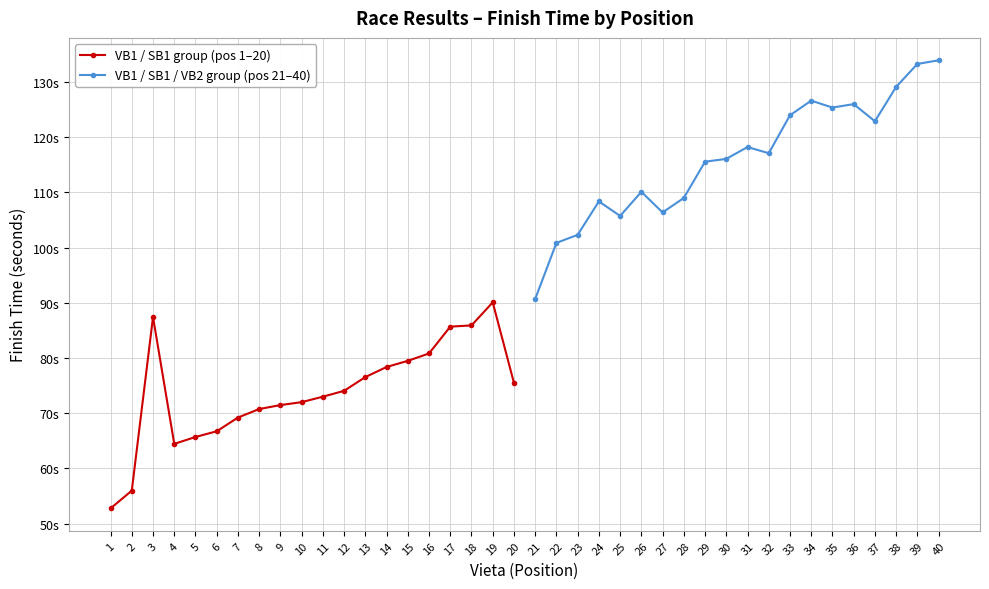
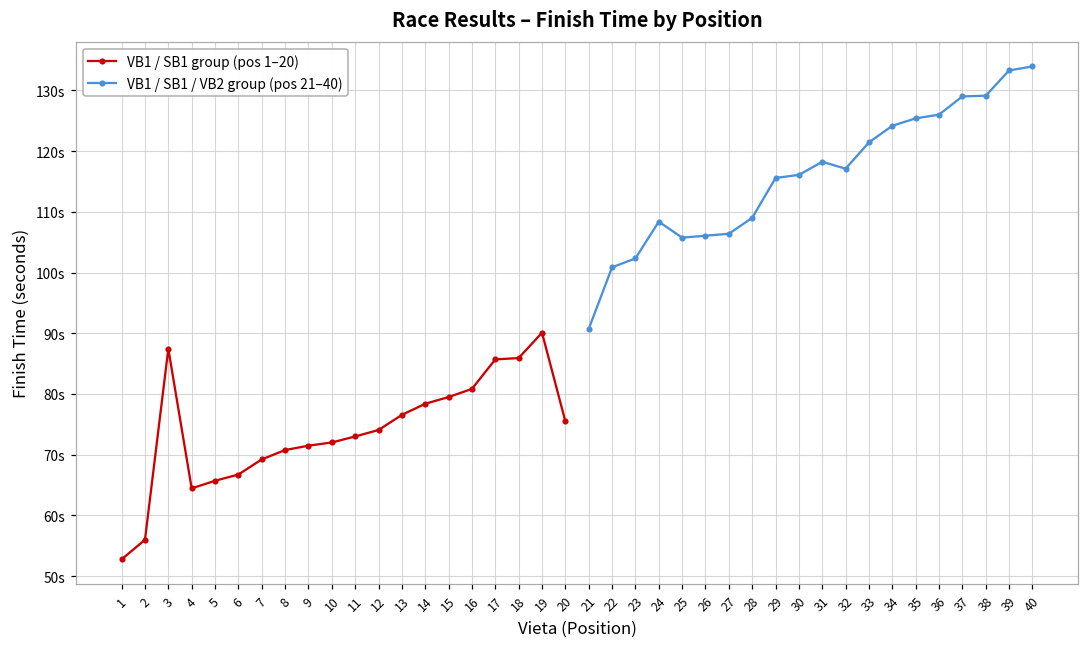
  {
    "VB1 / SB1 group (pos 1–20)": {
      "1": "53s",
      "2": "56s",
      "3": "87s",
      "4": "64s",
      "5": "66s",
      "6": "67s",
      "7": "69s",
      "8": "71s",
      "9": "71s",
      "10": "72s",
      "11": "73s",
      "12": "74s",
      "13": "77s",
      "14": "78s",
      "15": "79s",
      "16": "81s",
      "17": "86s",
      "18": "86s",
      "19": "90s",
      "20": "75s"
    },
    "VB1 / SB1 / VB2 group (pos 21–40)": {
      "21": "91s",
      "22": "101s",
      "23": "102s",
      "24": "108s",
      "25": "106s",
-     "26": "110s",
+     "26": "106s",
      "27": "106s",
      "28": "109s",
      "29": "116s",
      "30": "116s",
      "31": "118s",
      "32": "117s",
-     "33": "124s",
-     "34": "127s",
+     "33": "121s",
+     "34": "124s",
      "35": "125s",
      "36": "126s",
-     "37": "123s",
+     "37": "129s",
      "38": "129s",
      "39": "133s",
      "40": "134s"
    }
  }
